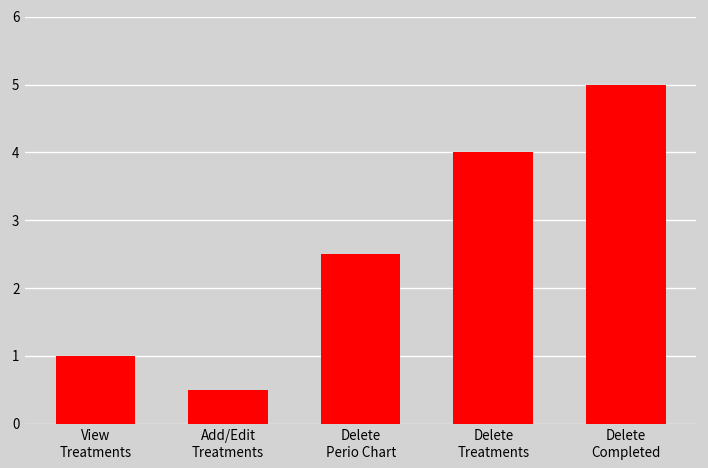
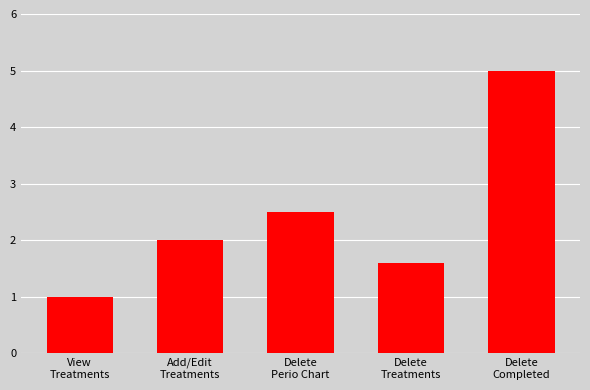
  {
    "View Treatments": 1.0,
-   "Add/Edit Treatments": 0.5,
+   "Add/Edit Treatments": 2.0,
    "Delete Perio Chart": 2.5,
-   "Delete Treatments": 4.0,
+   "Delete Treatments": 1.6,
    "Delete Completed": 5.0
  }
